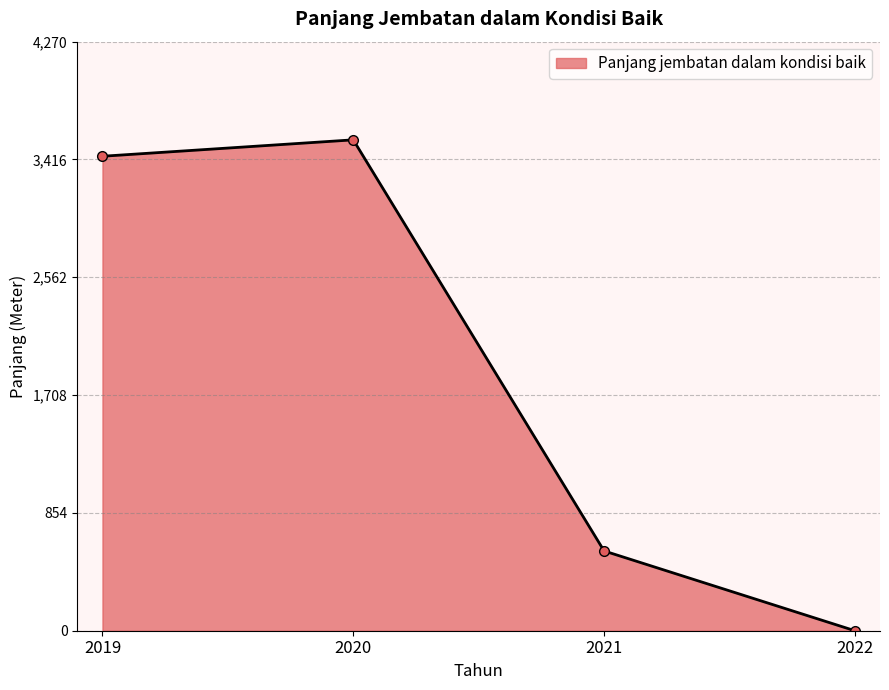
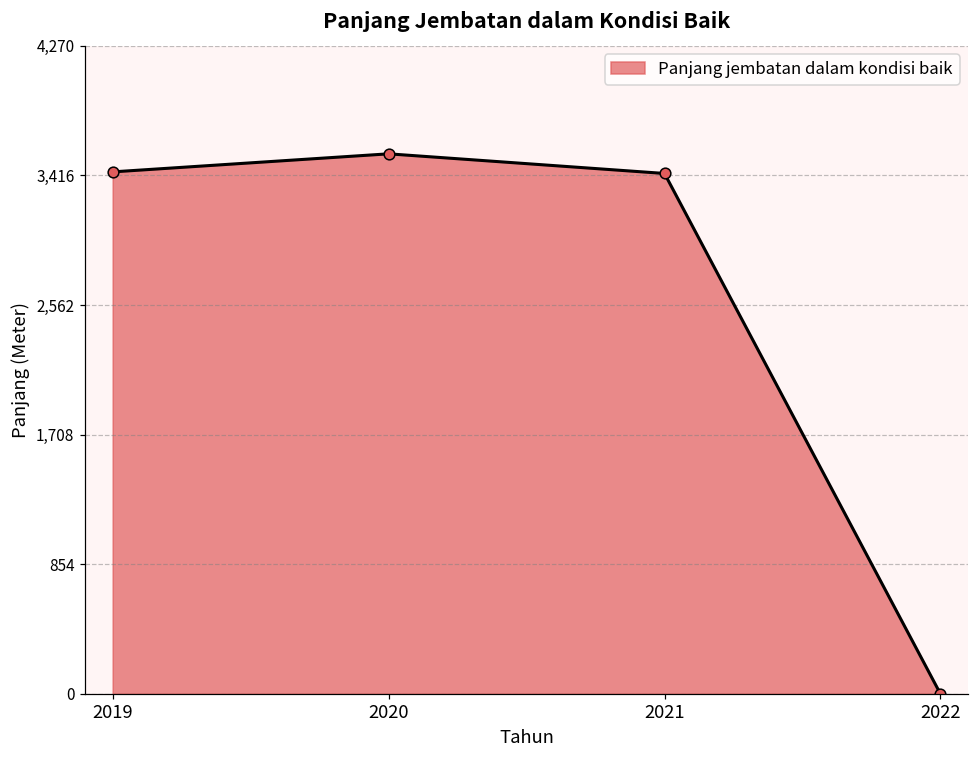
  {
    "2019": "3,440",
    "2020": "3,560",
-   "2021": "580",
+   "2021": "3,430",
    "2022": "0"
  }
